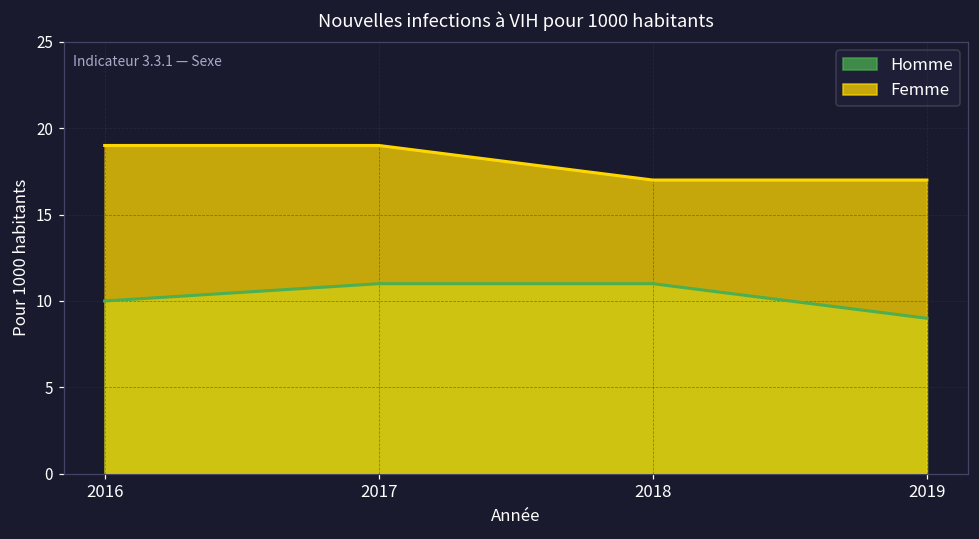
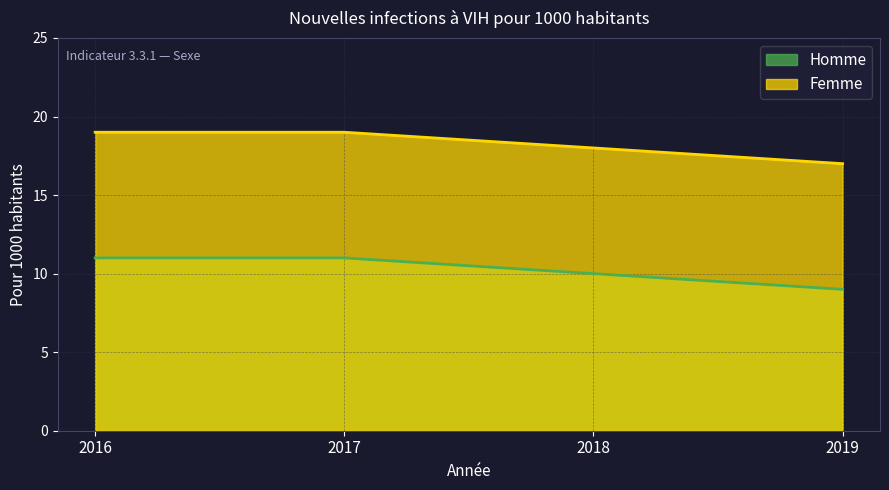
  {
    "Homme": {
-     "2016": 10,
+     "2016": 11,
      "2017": 11,
-     "2018": 11,
+     "2018": 10,
      "2019": 9
    },
    "Femme": {
      "2016": 19,
      "2017": 19,
-     "2018": 17,
+     "2018": 18,
      "2019": 17
    }
  }
